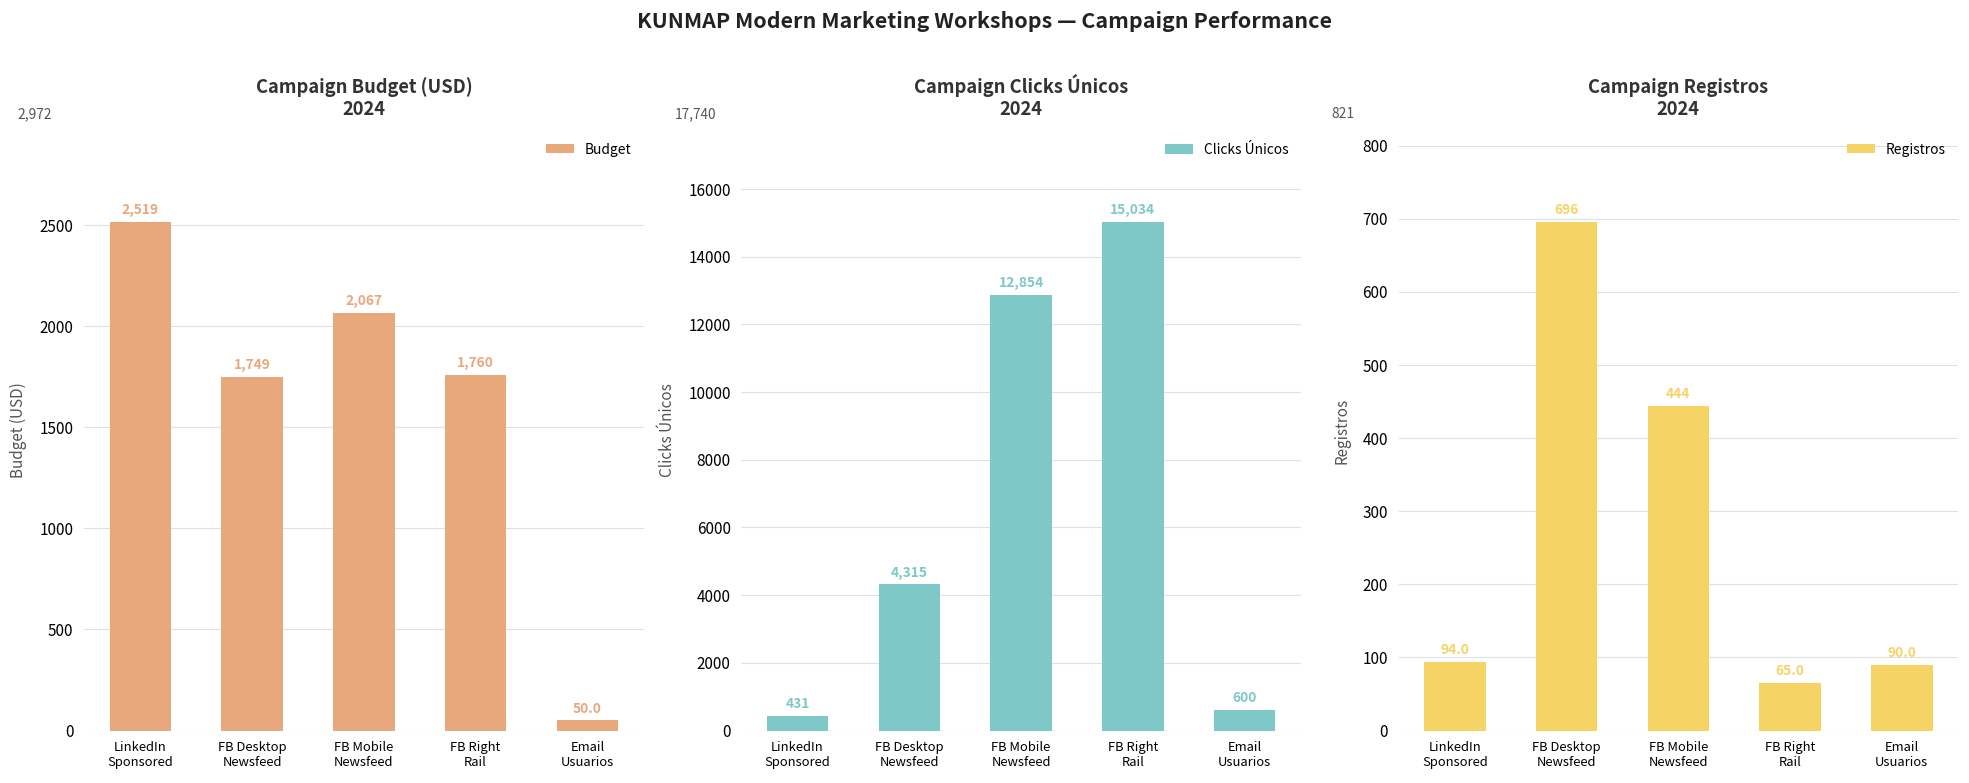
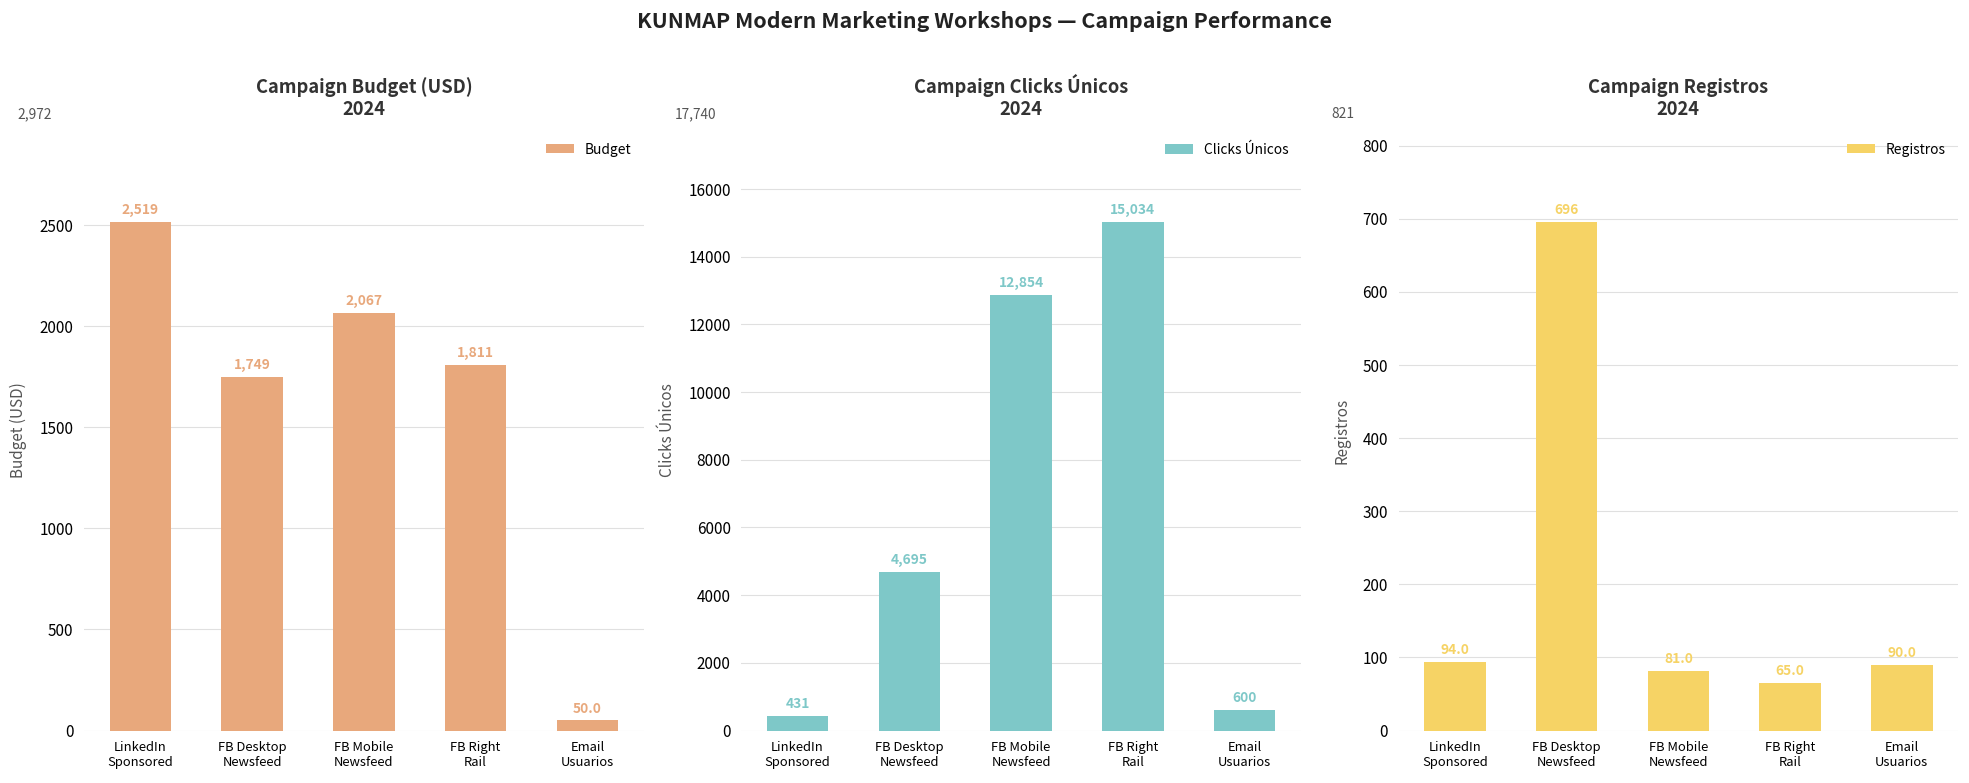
  {
    "Campaign Budget (USD) 2024": {
      "LinkedIn Sponsored": "2,519",
      "FB Desktop Newsfeed": "1,749",
      "FB Mobile Newsfeed": "2,067",
-     "FB Right Rail": "1,760",
+     "FB Right Rail": "1,811",
      "Email Usuarios": "50.0"
    },
    "Campaign Clicks Únicos 2024": {
      "LinkedIn Sponsored": "431",
-     "FB Desktop Newsfeed": "4,315",
+     "FB Desktop Newsfeed": "4,695",
      "FB Mobile Newsfeed": "12,854",
      "FB Right Rail": "15,034",
      "Email Usuarios": "600"
    },
    "Campaign Registros 2024": {
      "LinkedIn Sponsored": "94.0",
      "FB Desktop Newsfeed": "696",
-     "FB Mobile Newsfeed": "444",
+     "FB Mobile Newsfeed": "81.0",
      "FB Right Rail": "65.0",
      "Email Usuarios": "90.0"
    }
  }
